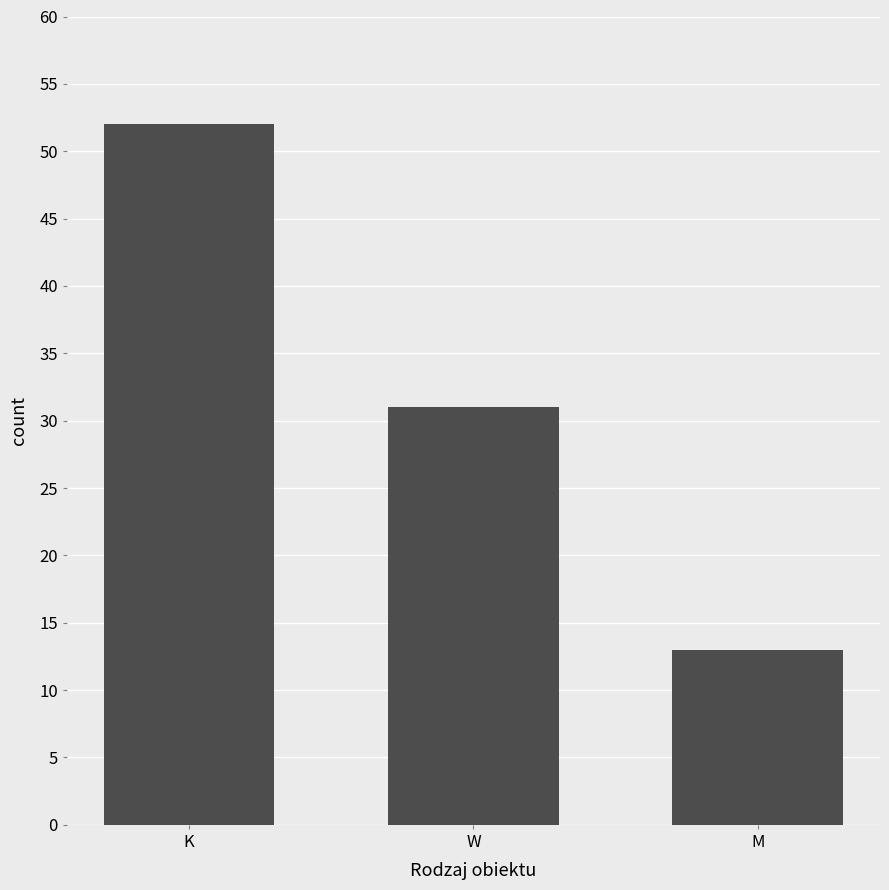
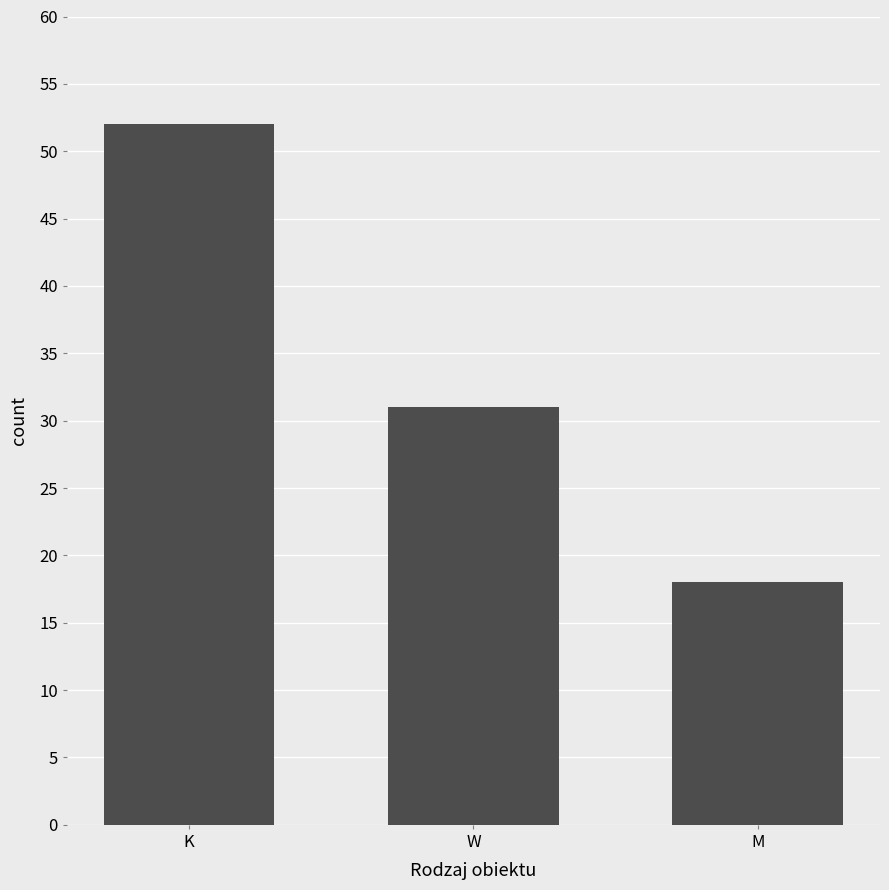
  {
    "K": 52,
    "W": 31,
-   "M": 13
+   "M": 18
  }
